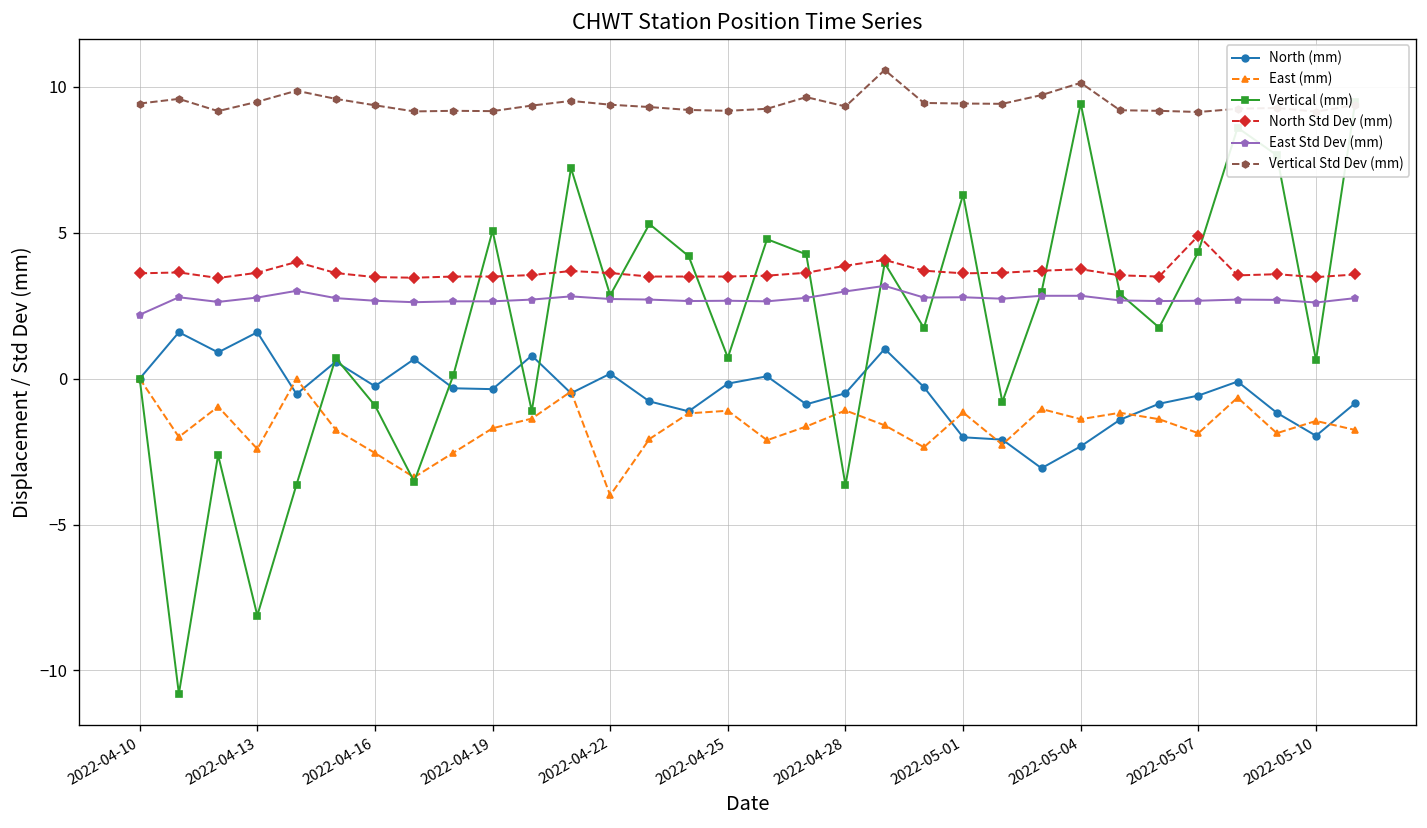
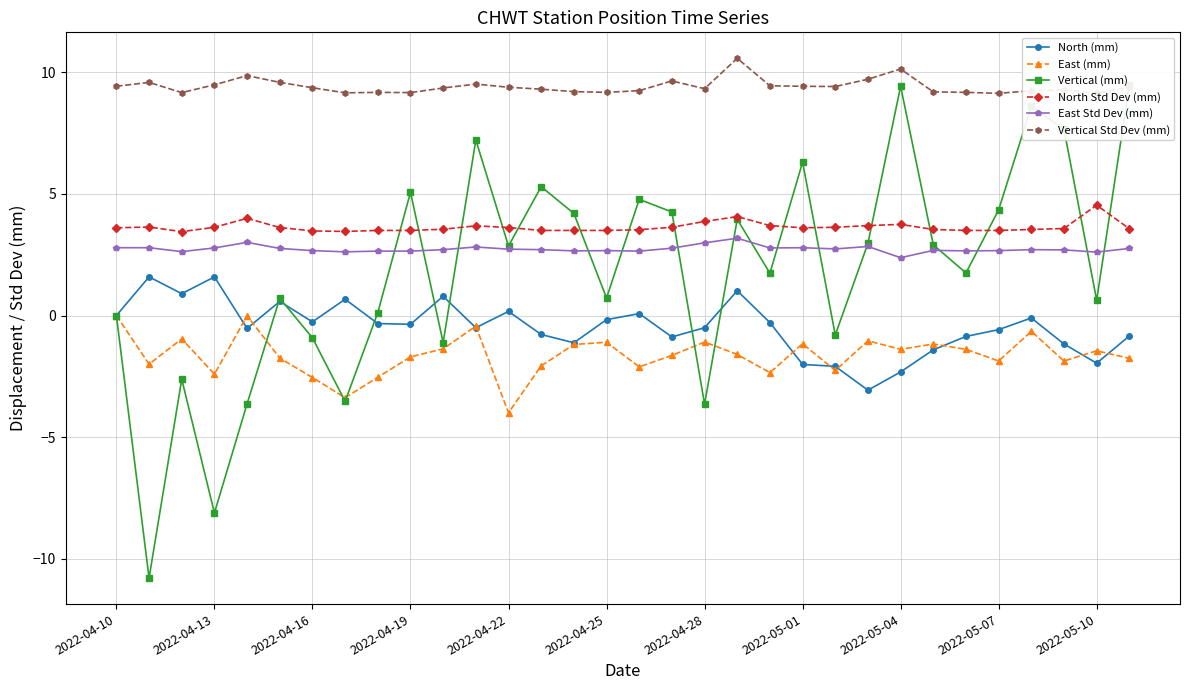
  {
    "North (mm)": {
      "2022-04-13": 1.6,
      "2022-04-16": -0.3,
      "2022-04-19": -0.4,
      "2022-04-22": 0.2,
      "2022-04-25": -0.2,
      "2022-04-28": -0.5,
      "2022-05-01": -2.0,
      "2022-05-04": -2.3,
      "2022-05-07": -0.6,
      "2022-05-10": -2.0
    },
    "East (mm)": {
      "2022-04-13": -2.4,
      "2022-04-16": -2.6,
      "2022-04-19": -1.7,
      "2022-04-22": -4.0,
      "2022-04-25": -1.1,
      "2022-04-28": -1.1,
      "2022-05-01": -1.2,
      "2022-05-04": -1.4,
      "2022-05-07": -1.9,
      "2022-05-10": -1.5
    },
    "Vertical (mm)": {
      "2022-04-13": -8.1,
      "2022-04-16": -0.9,
      "2022-04-19": 5.1,
      "2022-04-22": 2.9,
      "2022-04-25": 0.7,
      "2022-04-28": -3.7,
      "2022-05-01": 6.3,
      "2022-05-04": 9.4,
      "2022-05-07": 4.4,
      "2022-05-10": 0.6
    },
    "North Std Dev (mm)": {
      "2022-04-10": 3.6,
      "2022-04-13": 3.6,
      "2022-04-16": 3.5,
      "2022-04-19": 3.5,
      "2022-04-22": 3.6,
      "2022-04-25": 3.5,
      "2022-04-28": 3.9,
      "2022-05-01": 3.6,
      "2022-05-04": 3.8,
-     "2022-05-07": 4.9,
-     "2022-05-10": 3.5
+     "2022-05-07": 3.5,
+     "2022-05-10": 4.5
    },
    "East Std Dev (mm)": {
-     "2022-04-10": 2.2,
+     "2022-04-10": 2.8,
      "2022-04-13": 2.8,
      "2022-04-16": 2.7,
      "2022-04-19": 2.7,
      "2022-04-22": 2.7,
      "2022-04-25": 2.7,
      "2022-04-28": 3.0,
      "2022-05-01": 2.8,
-     "2022-05-04": 2.8,
+     "2022-05-04": 2.4,
      "2022-05-07": 2.7,
      "2022-05-10": 2.6
    },
    "Vertical Std Dev (mm)": {
      "2022-04-10": 9.4,
      "2022-04-13": 9.5,
      "2022-04-16": 9.4,
      "2022-04-19": 9.2,
      "2022-04-22": 9.4,
      "2022-04-25": 9.2,
      "2022-04-28": 9.3,
      "2022-05-01": 9.4,
      "2022-05-04": 10.1,
      "2022-05-07": 9.1
    }
  }
